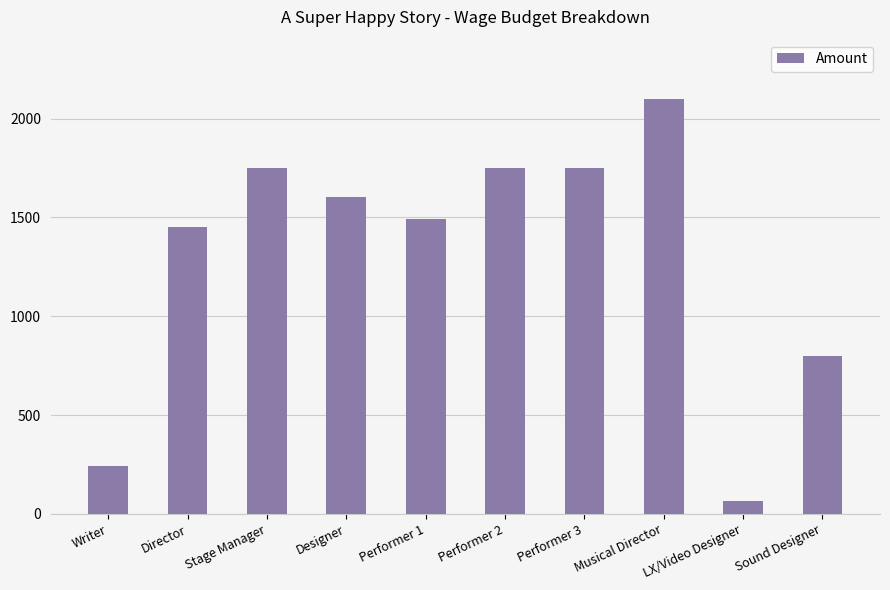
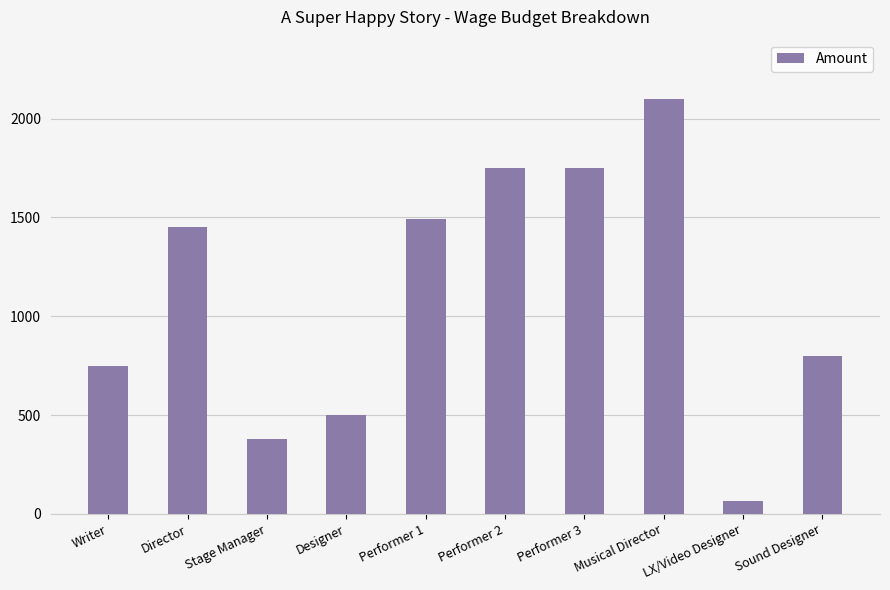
  {
-   "Writer": 240,
+   "Writer": 750,
    "Director": 1450,
-   "Stage Manager": 1750,
-   "Designer": 1610,
+   "Stage Manager": 380,
+   "Designer": 500,
    "Performer 1": 1490,
    "Performer 2": 1750,
    "Performer 3": 1750,
    "Musical Director": 2100,
    "LX/Video Designer": 60,
    "Sound Designer": 800
  }
